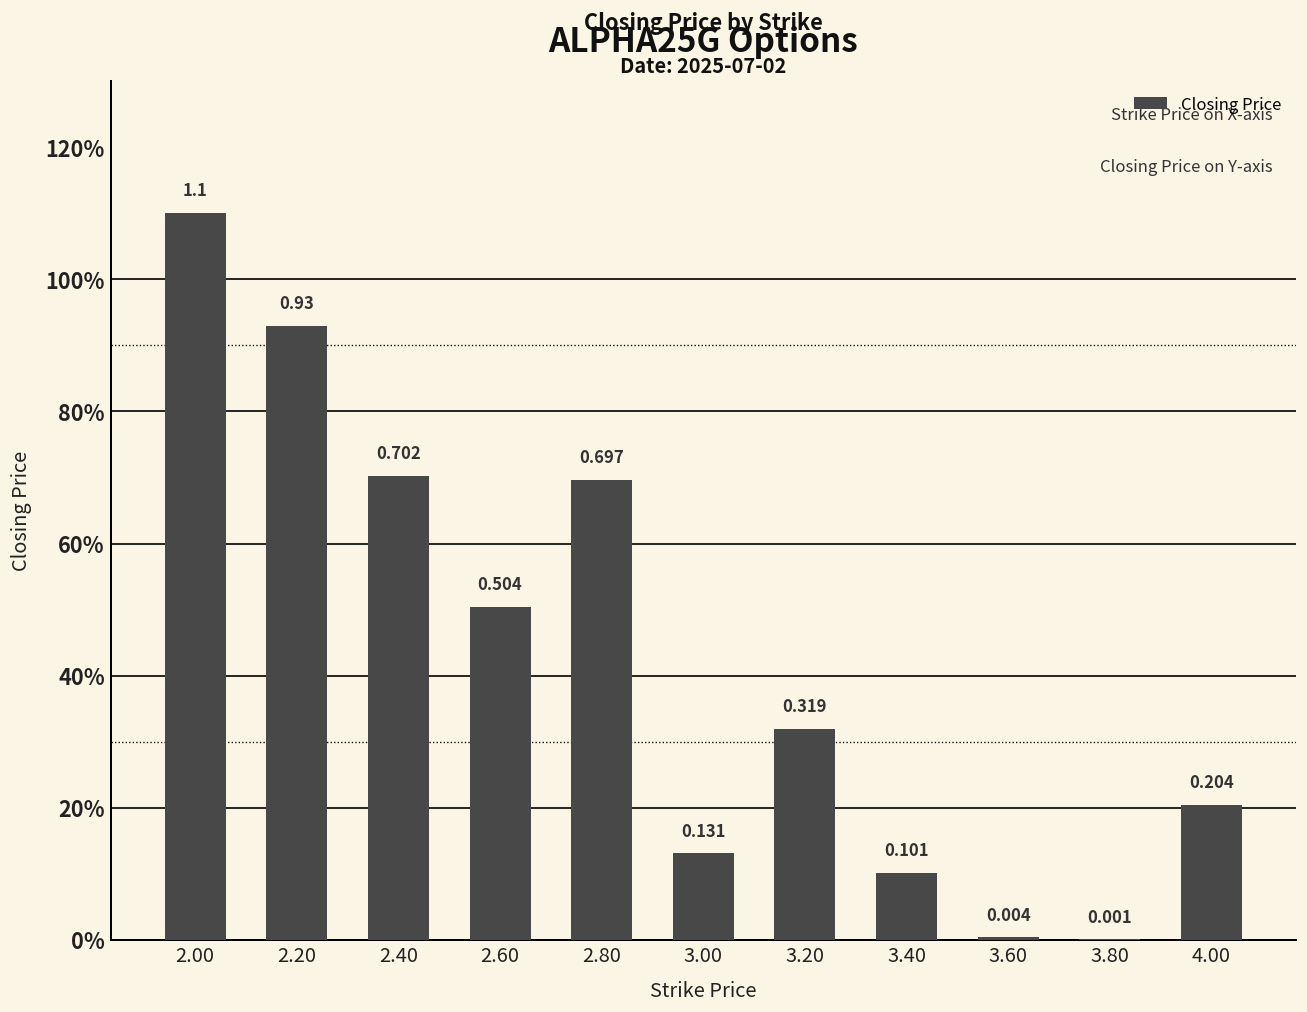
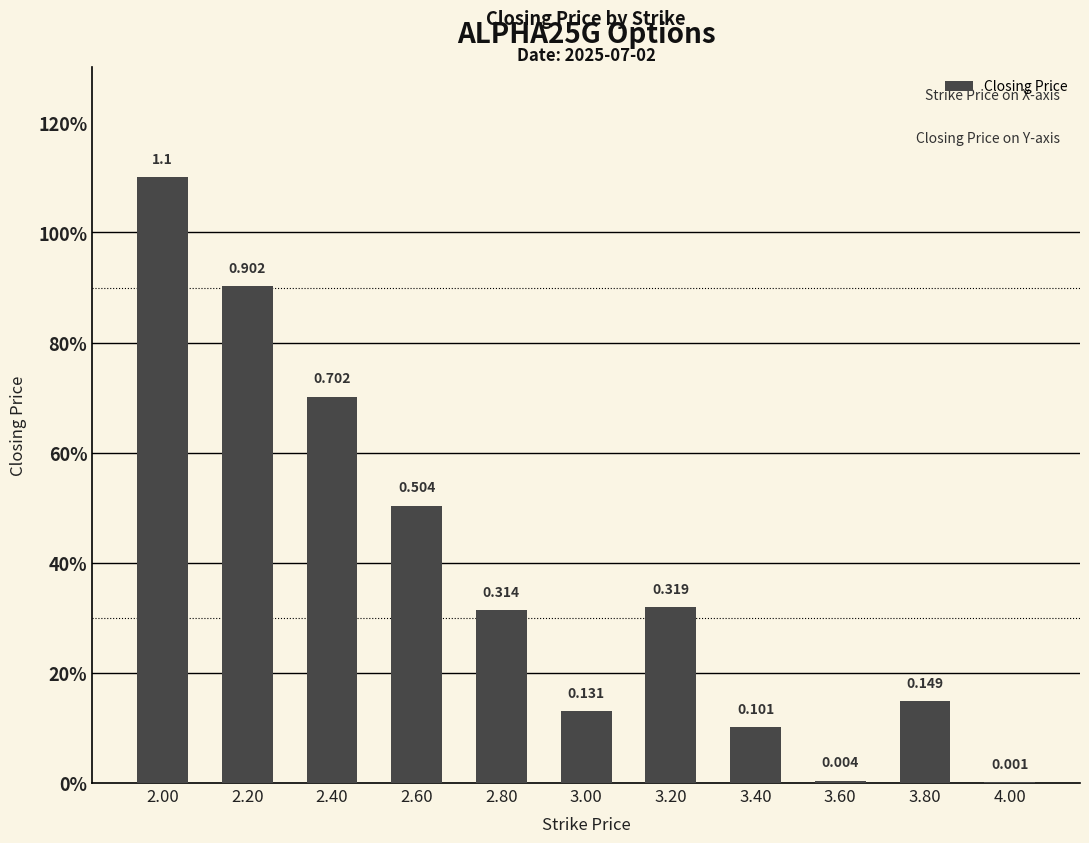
  {
    "2.00": 1.1,
-   "2.20": 0.93,
+   "2.20": 0.902,
    "2.40": 0.702,
    "2.60": 0.504,
-   "2.80": 0.697,
+   "2.80": 0.314,
    "3.00": 0.131,
    "3.20": 0.319,
    "3.40": 0.101,
    "3.60": 0.004,
-   "3.80": 0.001,
-   "4.00": 0.204
+   "3.80": 0.149,
+   "4.00": 0.001
  }
